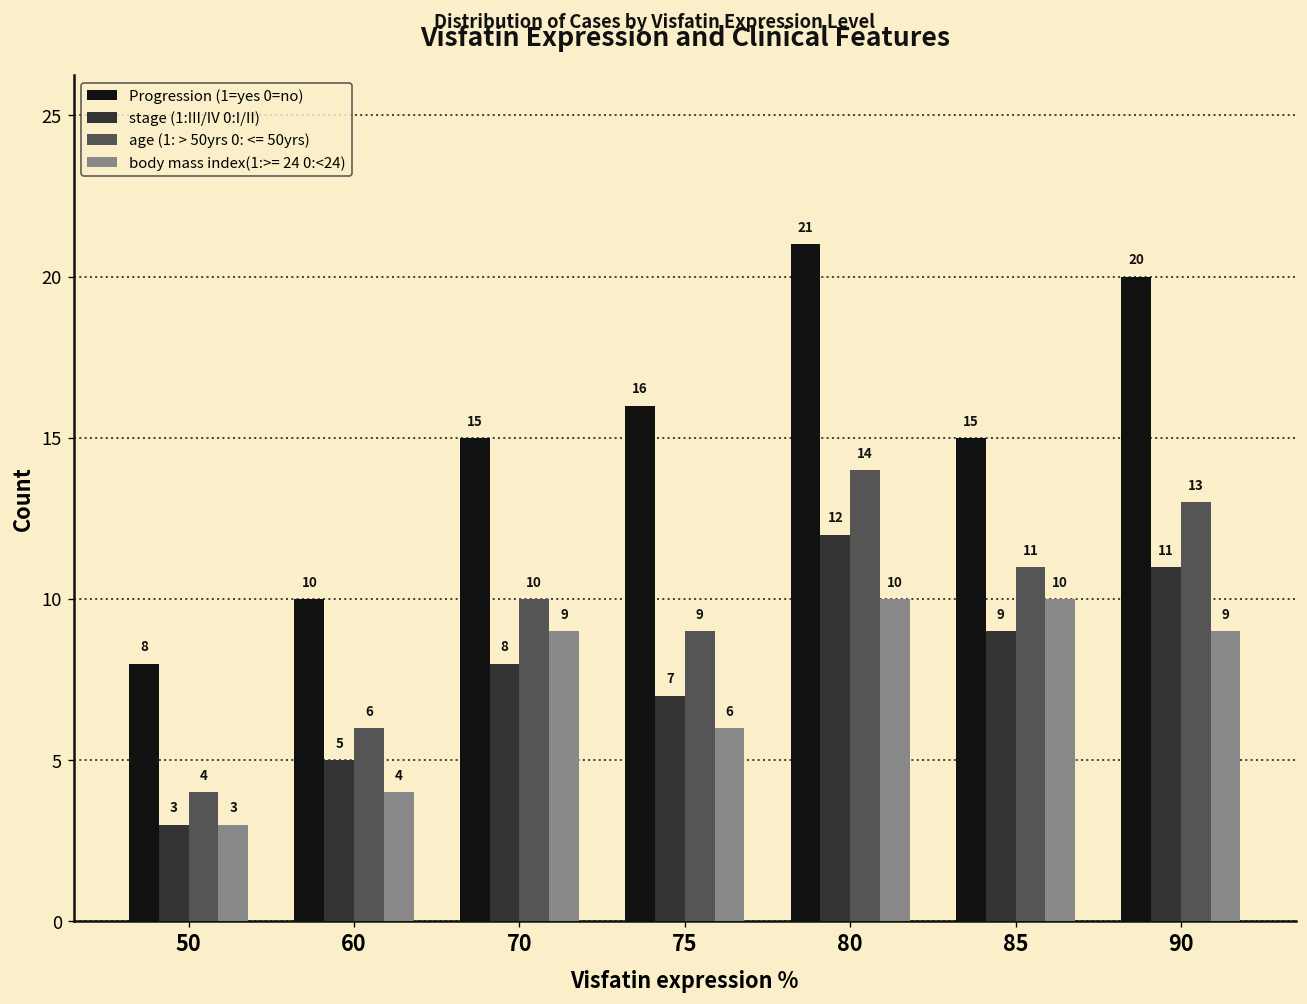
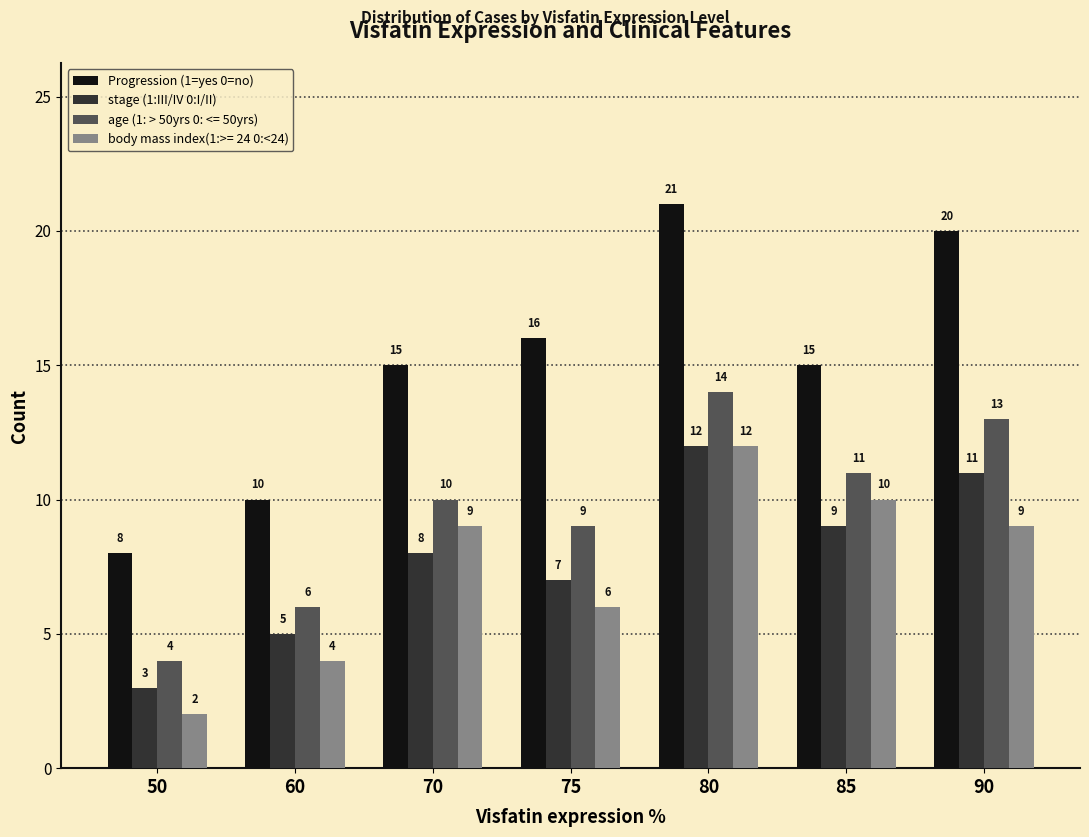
  {
    "body mass index(1:>= 24 0:<24)": {
-     "50": 3,
+     "50": 2,
      "60": 4,
      "70": 9,
      "75": 6,
-     "80": 10,
+     "80": 12,
      "85": 10,
      "90": 9
    }
  }
